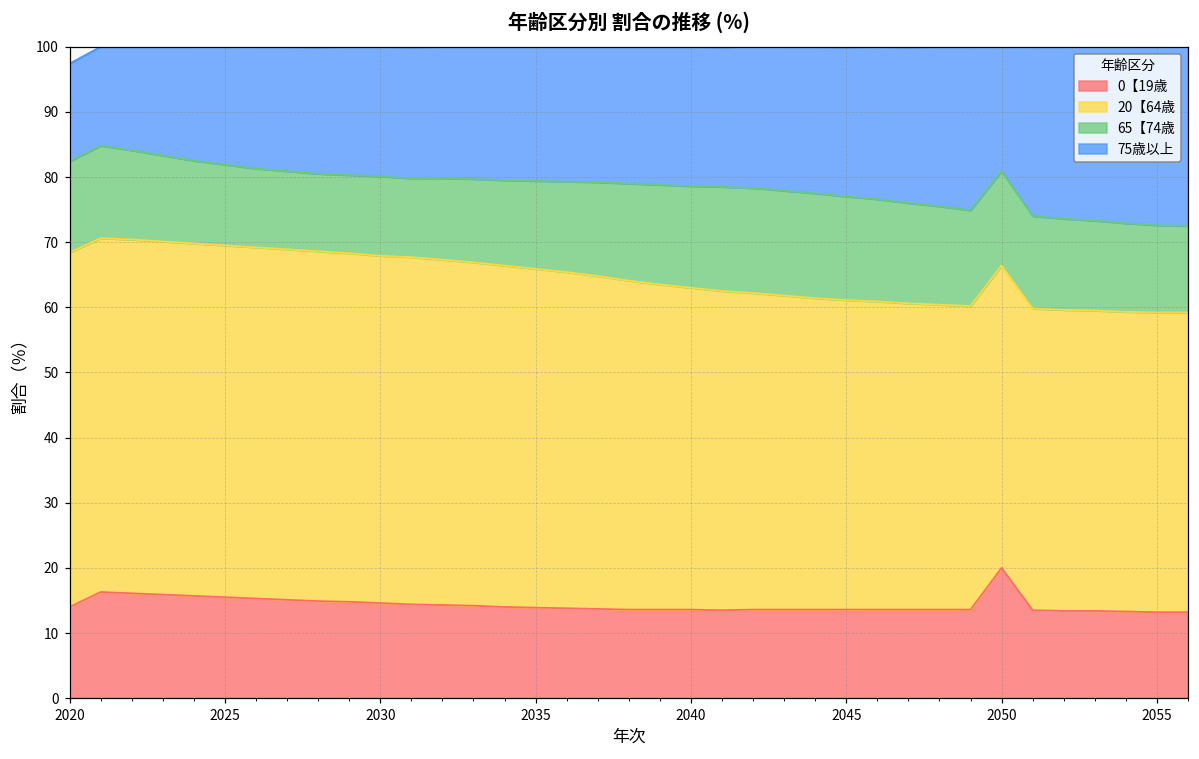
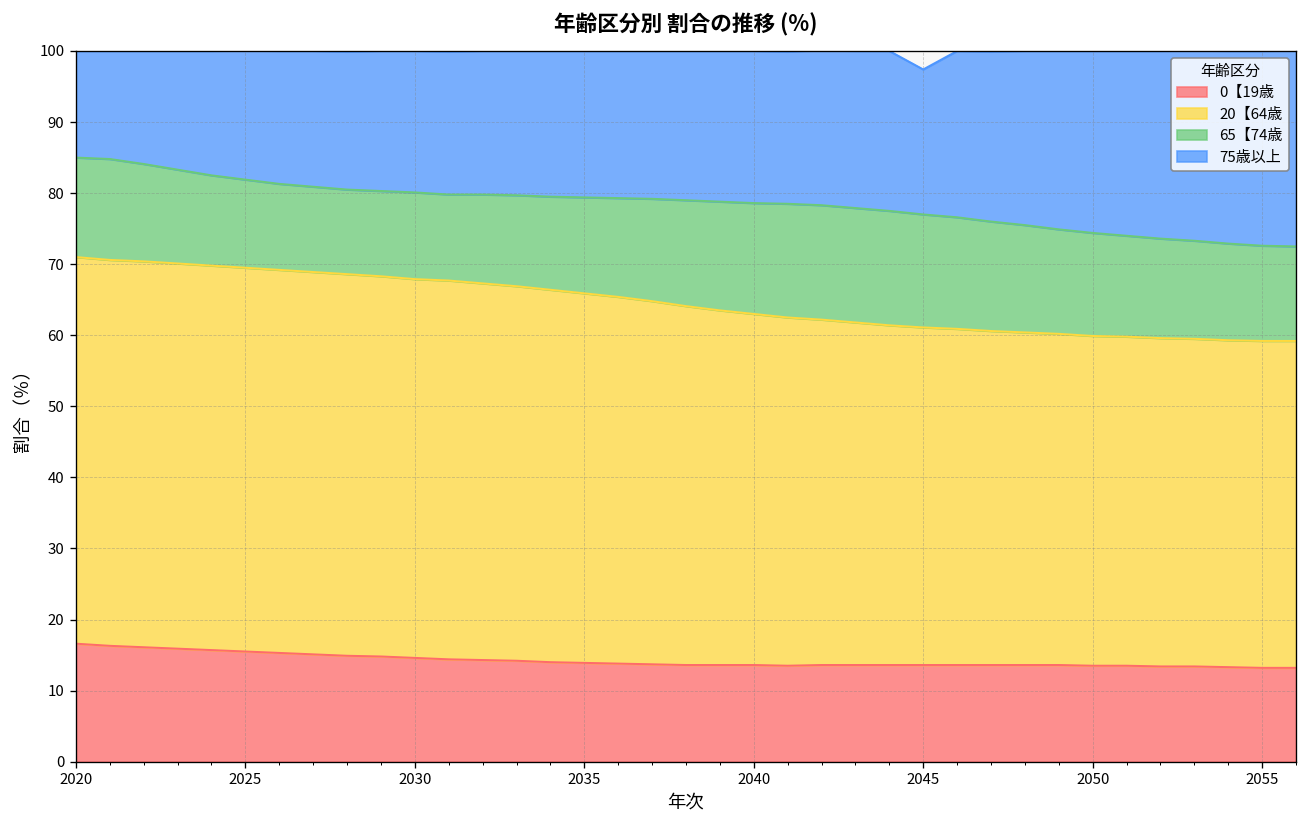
  {
    "0【19歳": {
-     "2020": 14,
+     "2020": 17,
      "2025": 16,
      "2030": 15,
      "2035": 14,
      "2040": 14,
      "2045": 14,
-     "2050": 20,
+     "2050": 14,
      "2055": 13
    },
    "20【64歳": {
      "2020": 54,
      "2025": 54,
      "2030": 53,
      "2035": 52,
      "2040": 49,
      "2045": 48,
      "2050": 46,
      "2055": 46
    },
    "65【74歳": {
      "2020": 14,
      "2025": 12,
      "2030": 12,
      "2035": 14,
      "2040": 16,
      "2045": 16,
      "2050": 15,
      "2055": 13
    },
    "75歳以上": {
      "2020": 15,
      "2025": 18,
      "2030": 20,
      "2035": 21,
      "2040": 21,
-     "2045": 23,
+     "2045": 20,
      "2055": 27
    }
  }
